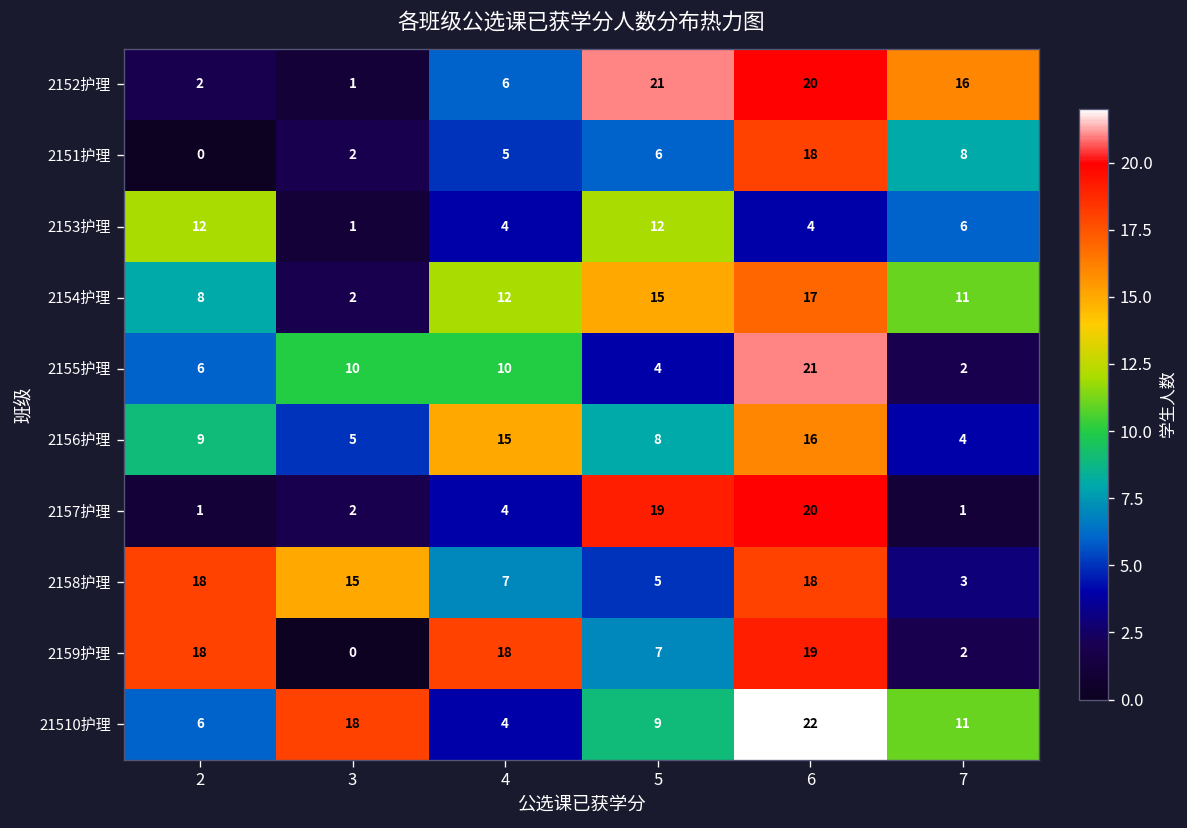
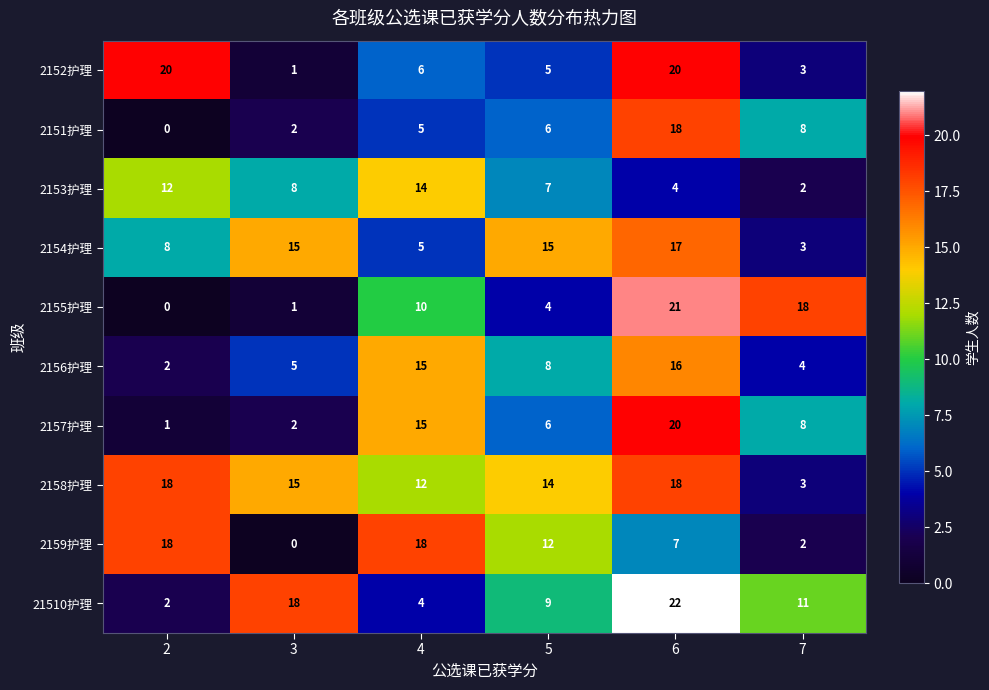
  {
    "2152护理": {
-     "2": 2,
+     "2": 20,
      "3": 1,
      "4": 6,
-     "5": 21,
+     "5": 5,
      "6": 20,
-     "7": 16
+     "7": 3
    },
    "2151护理": {
      "2": 0,
      "3": 2,
      "4": 5,
      "5": 6,
      "6": 18,
      "7": 8
    },
    "2153护理": {
      "2": 12,
-     "3": 1,
-     "4": 4,
-     "5": 12,
+     "3": 8,
+     "4": 14,
+     "5": 7,
      "6": 4,
-     "7": 6
+     "7": 2
    },
    "2154护理": {
      "2": 8,
-     "3": 2,
-     "4": 12,
+     "3": 15,
+     "4": 5,
      "5": 15,
      "6": 17,
-     "7": 11
+     "7": 3
    },
    "2155护理": {
-     "2": 6,
-     "3": 10,
+     "2": 0,
+     "3": 1,
      "4": 10,
      "5": 4,
      "6": 21,
-     "7": 2
+     "7": 18
    },
    "2156护理": {
-     "2": 9,
+     "2": 2,
      "3": 5,
      "4": 15,
      "5": 8,
      "6": 16,
      "7": 4
    },
    "2157护理": {
      "2": 1,
      "3": 2,
-     "4": 4,
-     "5": 19,
+     "4": 15,
+     "5": 6,
      "6": 20,
-     "7": 1
+     "7": 8
    },
    "2158护理": {
      "2": 18,
      "3": 15,
-     "4": 7,
-     "5": 5,
+     "4": 12,
+     "5": 14,
      "6": 18,
      "7": 3
    },
    "2159护理": {
      "2": 18,
      "3": 0,
      "4": 18,
-     "5": 7,
-     "6": 19,
+     "5": 12,
+     "6": 7,
      "7": 2
    },
    "21510护理": {
-     "2": 6,
+     "2": 2,
      "3": 18,
      "4": 4,
      "5": 9,
      "6": 22,
      "7": 11
    }
  }
